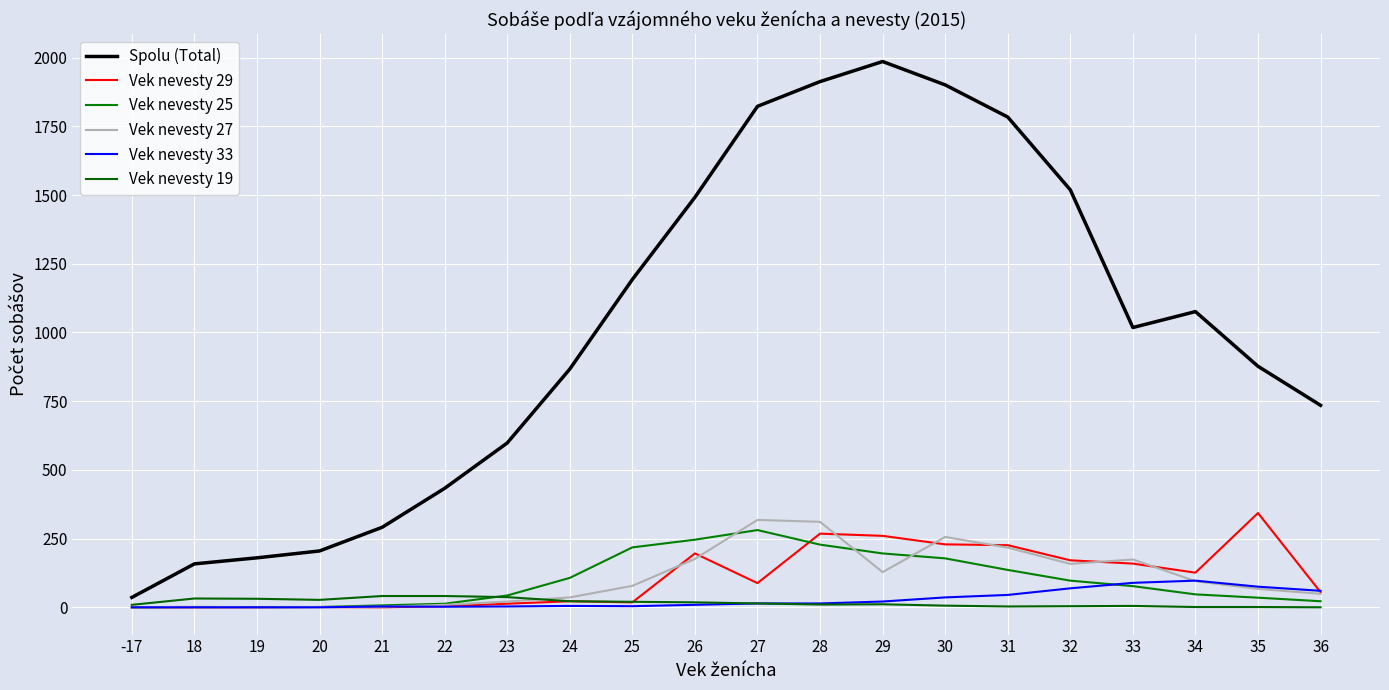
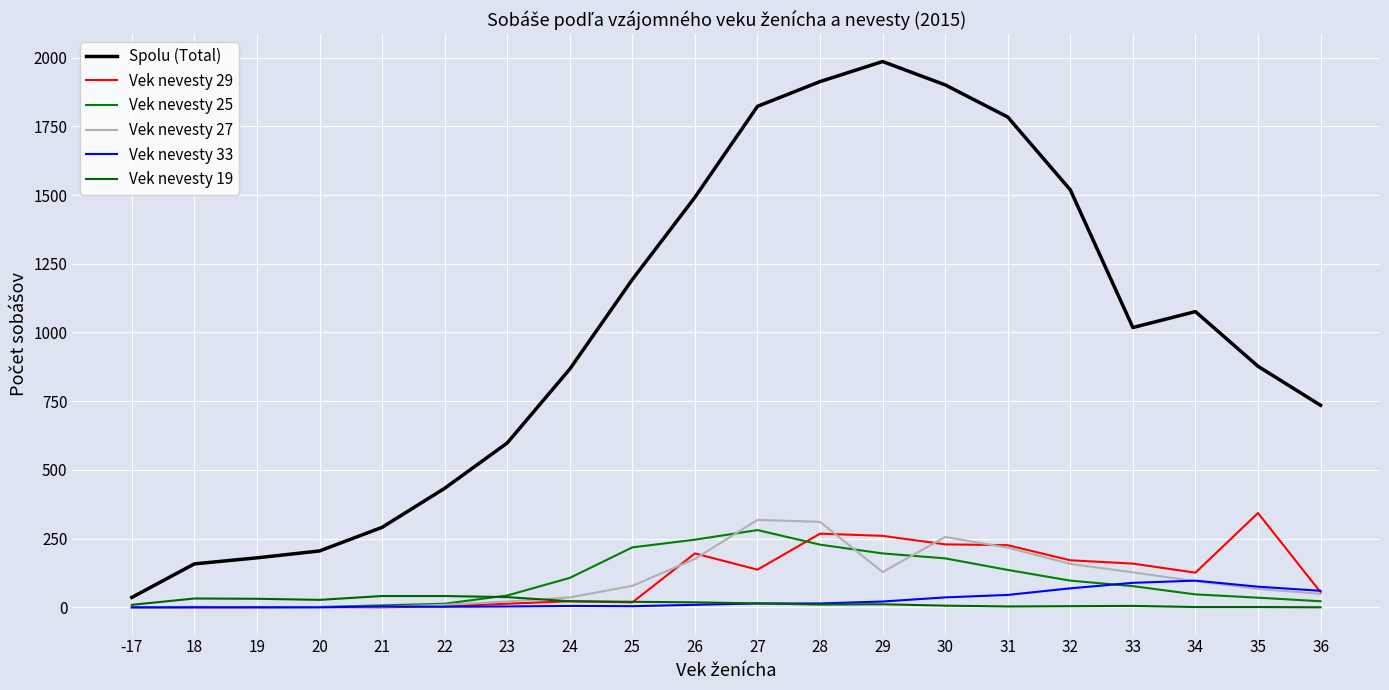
  {
    "Spolu (Total)": {
      "-17": 40,
      "18": 160,
      "19": 180,
      "20": 210,
      "21": 290,
      "22": 430,
      "23": 600,
      "24": 870,
      "25": 1190,
      "26": 1490,
      "27": 1820,
      "28": 1910,
      "29": 1990,
      "30": 1900,
      "31": 1780,
      "32": 1520,
      "33": 1020,
      "34": 1080,
      "35": 880,
      "36": 740
    },
    "Vek nevesty 29": {
      "26": 200,
-     "27": 90,
+     "27": 140,
      "28": 270,
      "29": 260,
      "30": 230,
      "32": 170,
      "33": 160,
      "34": 130,
      "35": 340
    },
    "Vek nevesty 27": {
      "24": 40,
      "25": 80,
      "26": 180,
      "27": 320,
      "28": 310,
      "29": 130,
      "30": 260,
      "32": 160,
-     "33": 170
+     "33": 130
    },
    "Vek nevesty 33": {
      "23": 0,
      "24": 10,
      "25": 0,
      "29": 20,
      "30": 40,
      "31": 50,
      "32": 70,
      "33": 90
    }
  }
